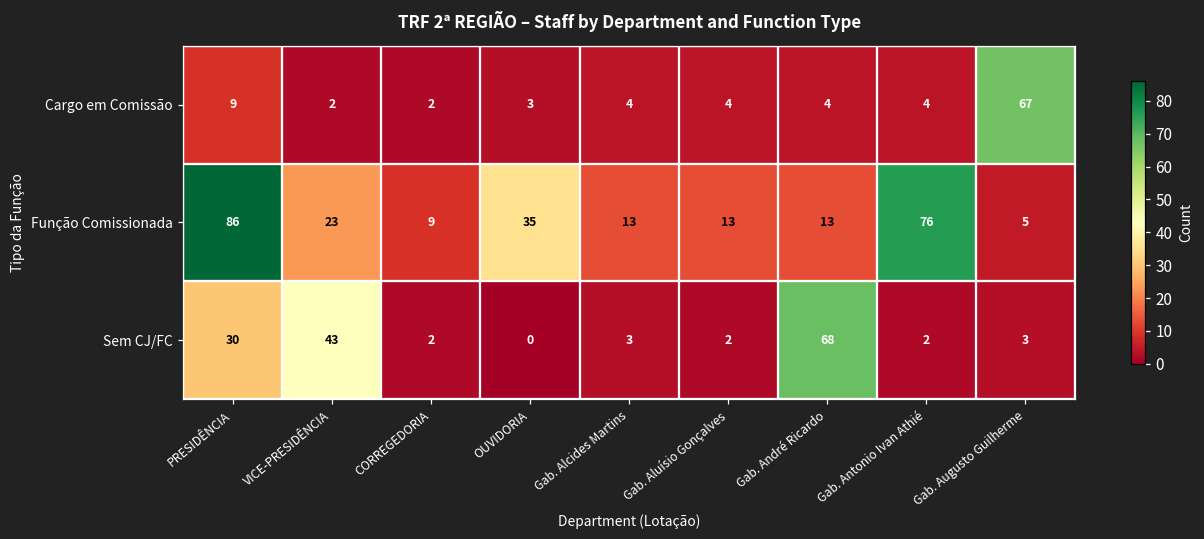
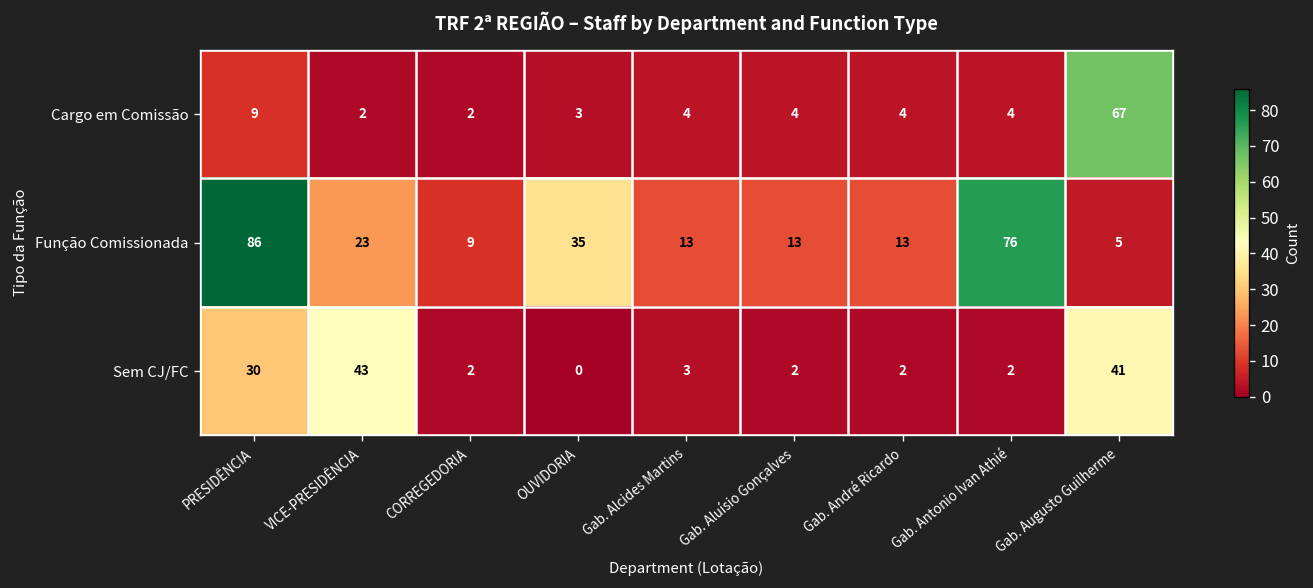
  {
    "Cargo em Comissão": {
      "PRESIDÊNCIA": 9,
      "VICE-PRESIDÊNCIA": 2,
      "CORREGEDORIA": 2,
      "OUVIDORIA": 3,
      "Gab. Alcides Martins": 4,
      "Gab. Aluísio Gonçalves": 4,
      "Gab. André Ricardo": 4,
      "Gab. Antonio Ivan Athié": 4,
      "Gab. Augusto Guilherme": 67
    },
    "Função Comissionada": {
      "PRESIDÊNCIA": 86,
      "VICE-PRESIDÊNCIA": 23,
      "CORREGEDORIA": 9,
      "OUVIDORIA": 35,
      "Gab. Alcides Martins": 13,
      "Gab. Aluísio Gonçalves": 13,
      "Gab. André Ricardo": 13,
      "Gab. Antonio Ivan Athié": 76,
      "Gab. Augusto Guilherme": 5
    },
    "Sem CJ/FC": {
      "PRESIDÊNCIA": 30,
      "VICE-PRESIDÊNCIA": 43,
      "CORREGEDORIA": 2,
      "OUVIDORIA": 0,
      "Gab. Alcides Martins": 3,
      "Gab. Aluísio Gonçalves": 2,
-     "Gab. André Ricardo": 68,
+     "Gab. André Ricardo": 2,
      "Gab. Antonio Ivan Athié": 2,
-     "Gab. Augusto Guilherme": 3
+     "Gab. Augusto Guilherme": 41
    }
  }
